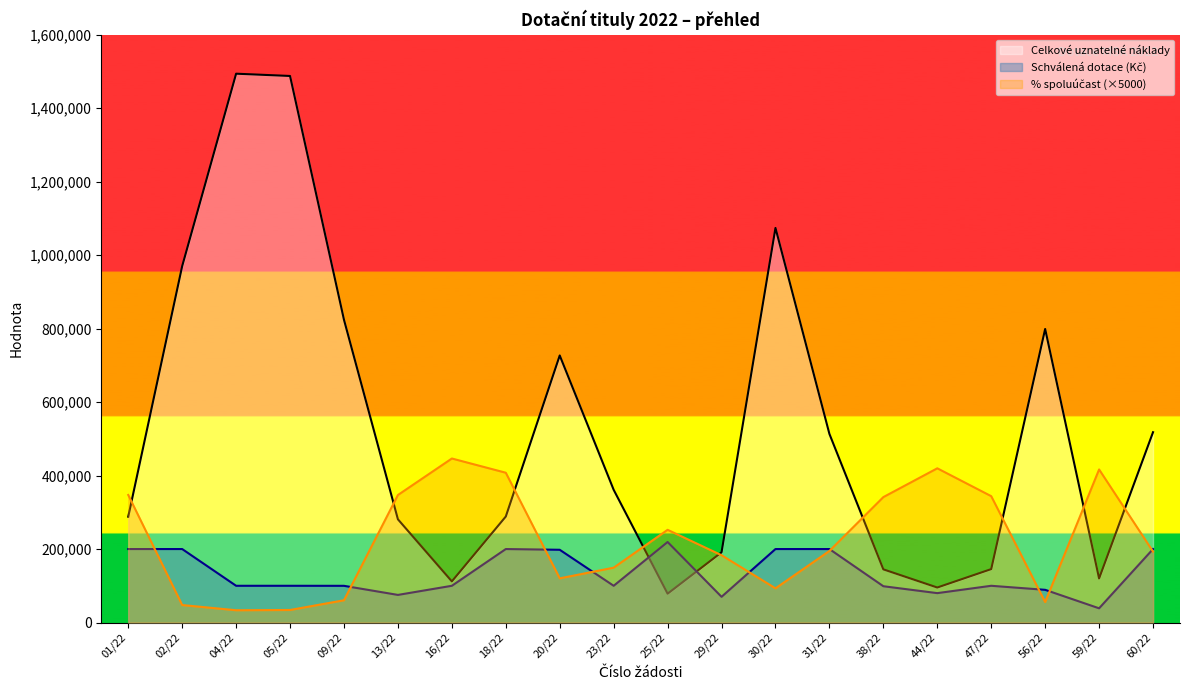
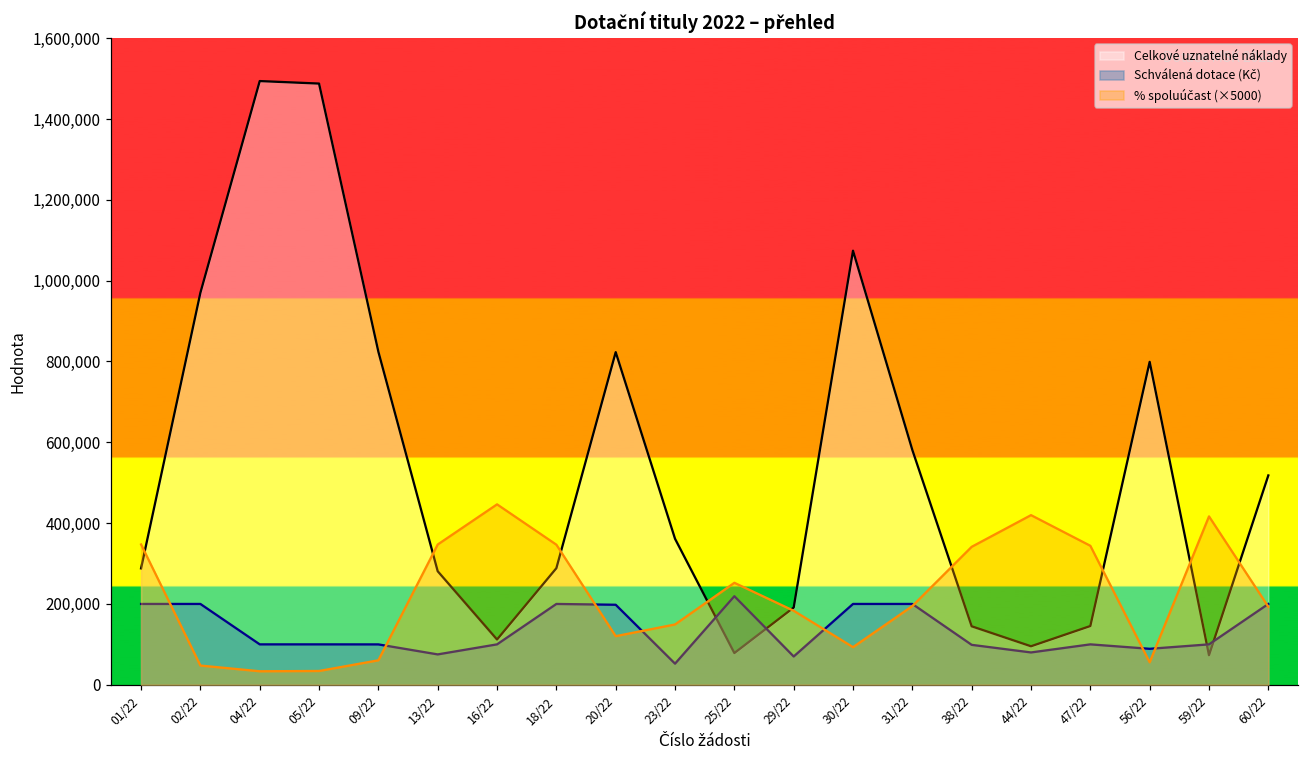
  {
    "Celkové uznatelné náklady": {
      "01/22": "290,000",
      "02/22": "970,000",
      "04/22": "1,490,000",
      "05/22": "1,490,000",
      "09/22": "820,000",
      "13/22": "280,000",
      "16/22": "110,000",
      "18/22": "290,000",
-     "20/22": "730,000",
+     "20/22": "820,000",
      "23/22": "360,000",
      "25/22": "80,000",
      "29/22": "190,000",
      "30/22": "1,070,000",
-     "31/22": "510,000",
+     "31/22": "580,000",
      "38/22": "140,000",
      "44/22": "100,000",
      "47/22": "150,000",
      "56/22": "800,000",
-     "59/22": "120,000",
+     "59/22": "70,000",
      "60/22": "520,000"
    },
    "Schválená dotace (Kč)": {
      "01/22": "200,000",
      "02/22": "200,000",
      "04/22": "100,000",
      "05/22": "100,000",
      "09/22": "100,000",
      "13/22": "80,000",
      "16/22": "100,000",
      "18/22": "200,000",
      "20/22": "200,000",
-     "23/22": "100,000",
+     "23/22": "50,000",
      "25/22": "220,000",
      "29/22": "70,000",
      "30/22": "200,000",
      "38/22": "100,000",
      "44/22": "80,000",
      "47/22": "100,000",
      "56/22": "90,000",
-     "59/22": "40,000",
+     "59/22": "100,000",
      "60/22": "200,000"
    },
    "% spoluúčast (×5000)": {
      "01/22": "350,000",
      "02/22": "50,000",
      "04/22": "30,000",
      "05/22": "30,000",
      "09/22": "60,000",
      "13/22": "350,000",
      "16/22": "450,000",
-     "18/22": "410,000",
+     "18/22": "350,000",
      "20/22": "120,000",
      "23/22": "150,000",
      "25/22": "250,000",
      "29/22": "180,000",
      "30/22": "90,000",
      "38/22": "340,000",
      "44/22": "420,000",
      "47/22": "340,000",
      "56/22": "60,000",
      "59/22": "420,000",
      "60/22": "190,000"
    }
  }
